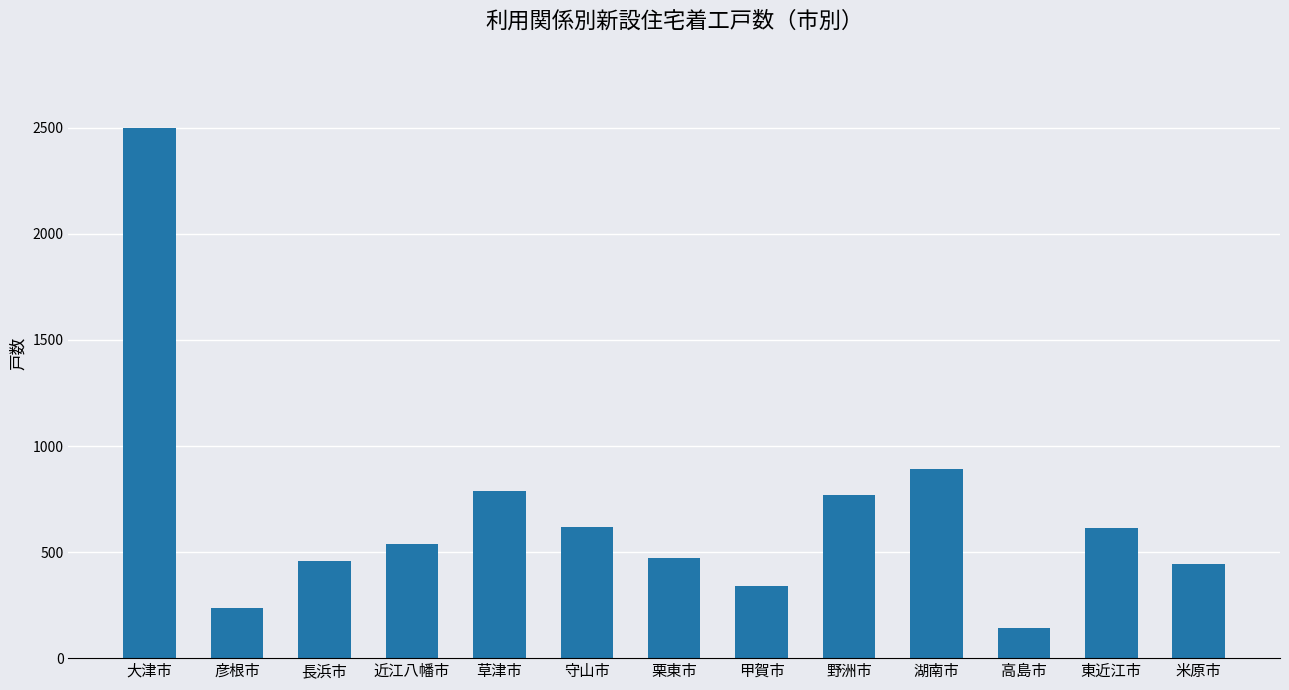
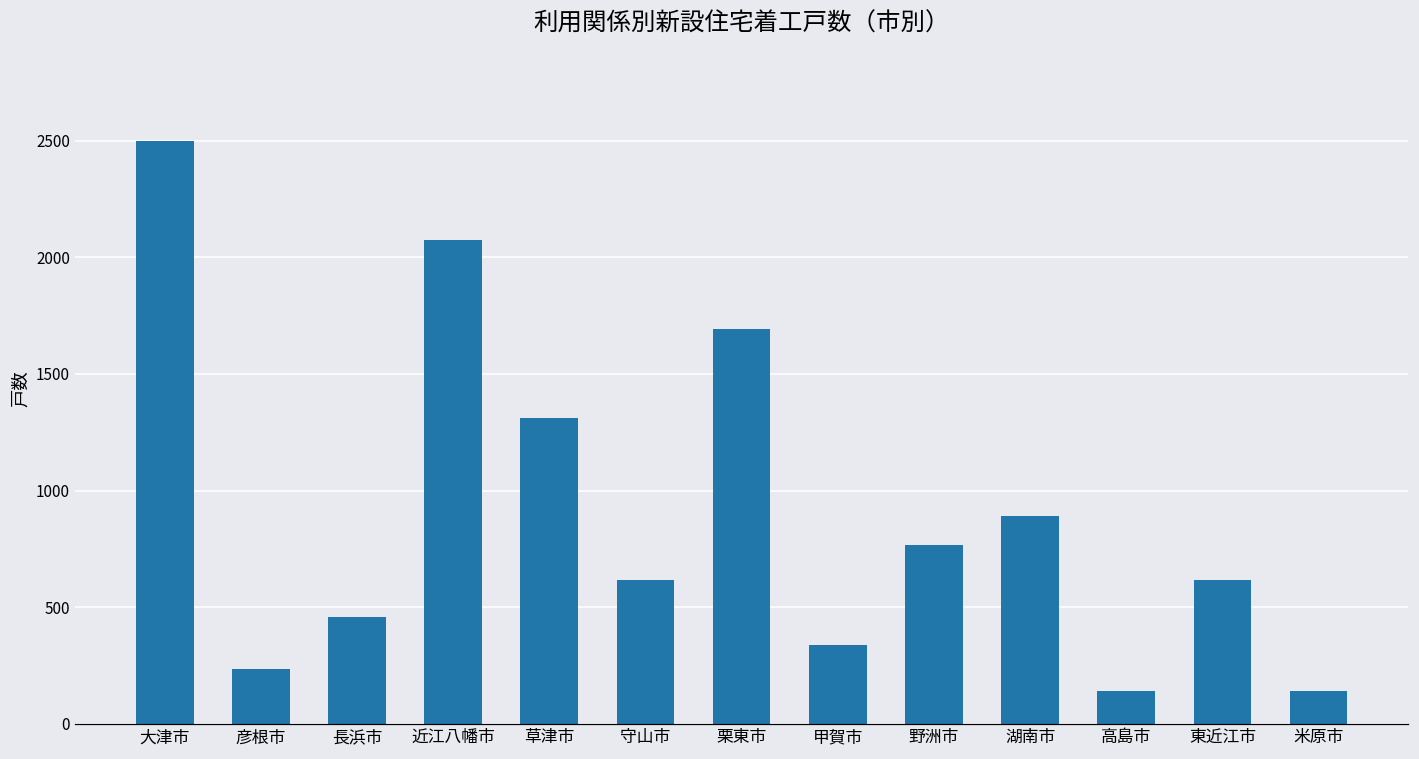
  {
    "大津市": 2500,
    "彦根市": 240,
    "長浜市": 460,
-   "近江八幡市": 540,
-   "草津市": 790,
+   "近江八幡市": 2080,
+   "草津市": 1310,
    "守山市": 620,
-   "栗東市": 470,
+   "栗東市": 1690,
    "甲賀市": 340,
    "野洲市": 770,
    "湖南市": 890,
    "高島市": 140,
    "東近江市": 620,
-   "米原市": 450
+   "米原市": 140
  }
